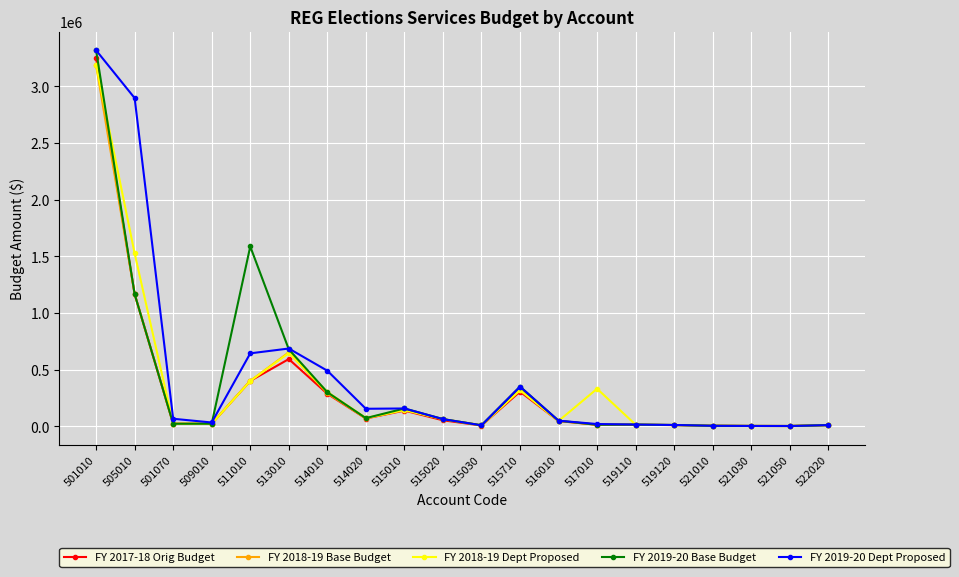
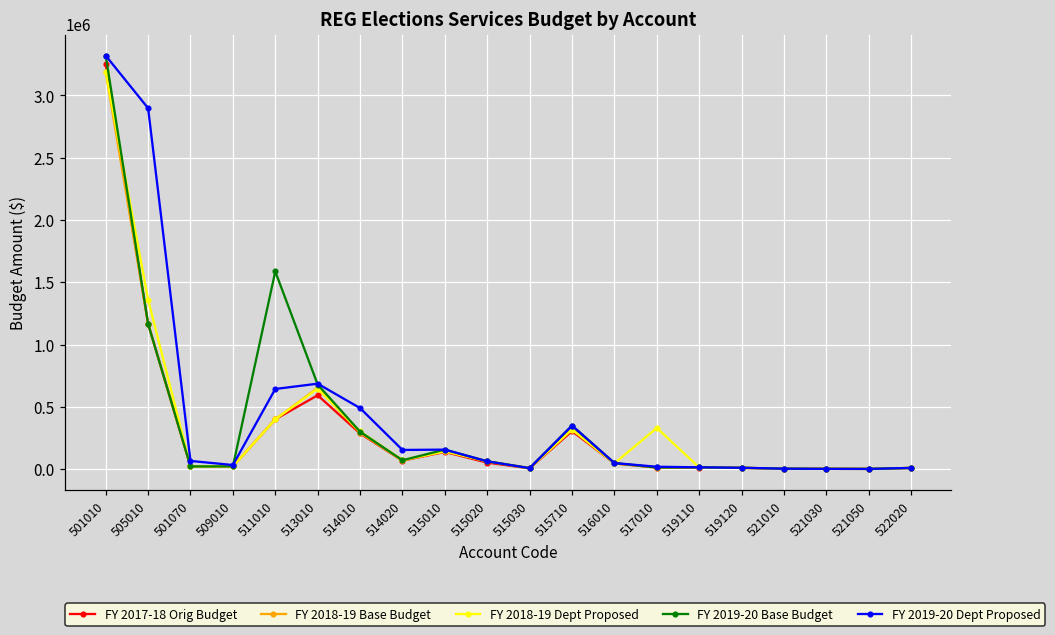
  {
    "FY 2017-18 Orig Budget": {
      "501010": 3250000,
      "513010": 590000
    },
    "FY 2018-19 Dept Proposed": {
-     "505010": 1530000,
+     "505010": 1360000,
      "517010": 330000
    },
    "FY 2019-20 Base Budget": {
      "511010": 1590000
    },
    "FY 2019-20 Dept Proposed": {
      "505010": 2900000,
      "501070": 70000,
      "511010": 640000,
      "514010": 490000,
      "514020": 150000
    }
  }
